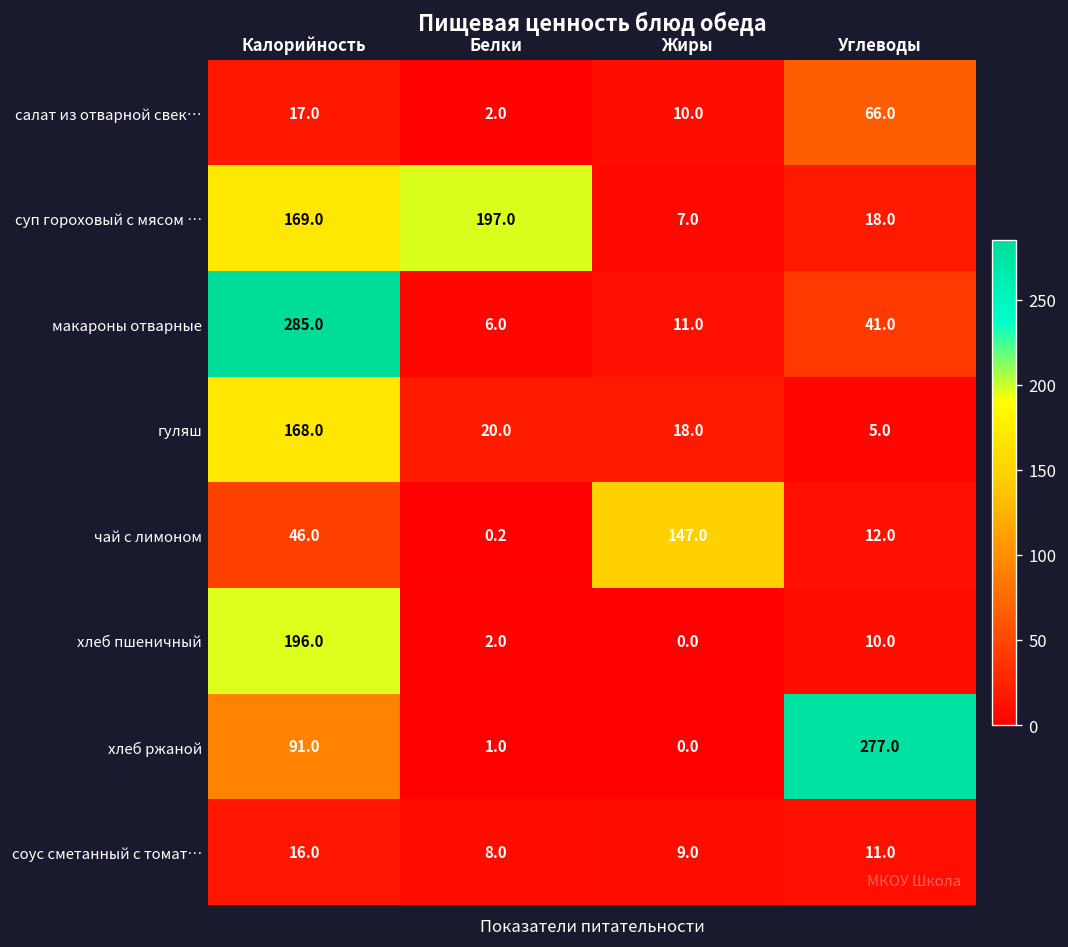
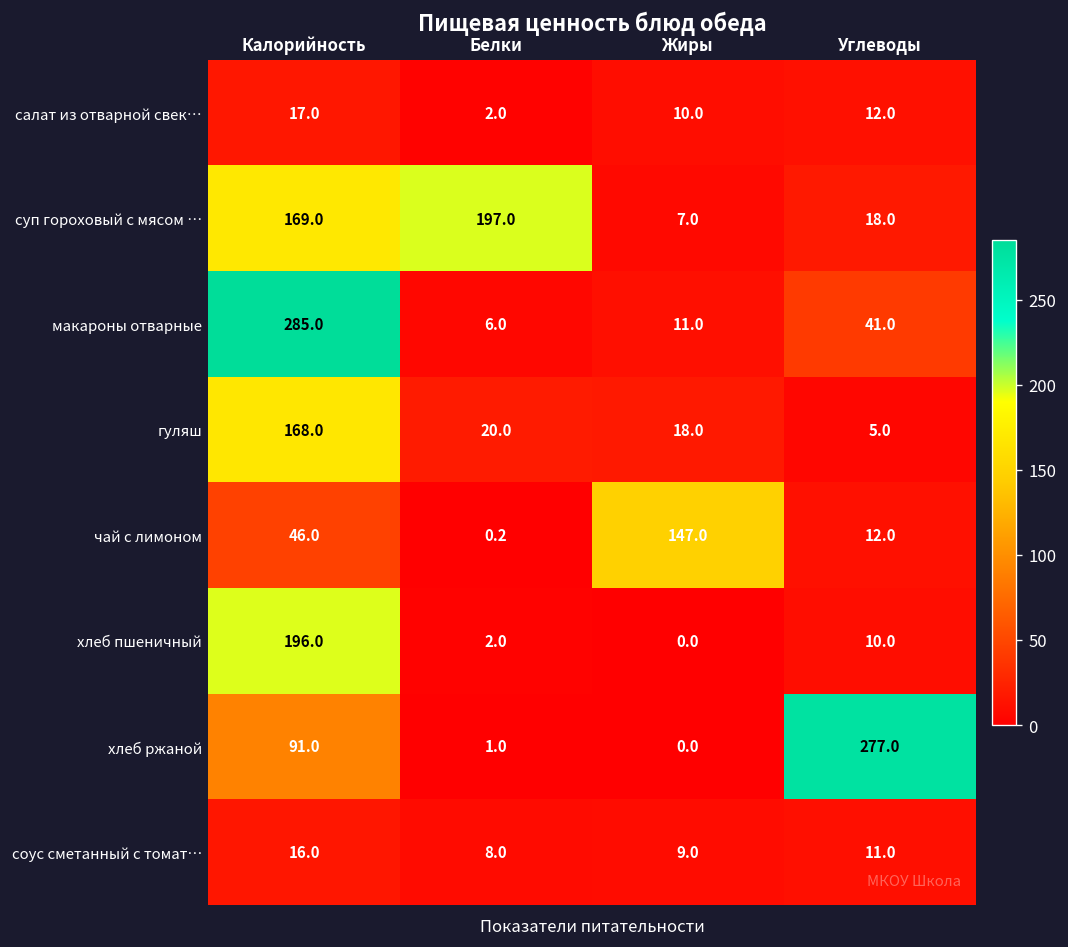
  {
    "салат из отварной свек…": {
      "Калорийность": 17.0,
      "Белки": 2.0,
      "Жиры": 10.0,
-     "Углеводы": 66.0
+     "Углеводы": 12.0
    },
    "суп гороховый с мясом …": {
      "Калорийность": 169.0,
      "Белки": 197.0,
      "Жиры": 7.0,
      "Углеводы": 18.0
    },
    "макароны отварные": {
      "Калорийность": 285.0,
      "Белки": 6.0,
      "Жиры": 11.0,
      "Углеводы": 41.0
    },
    "гуляш": {
      "Калорийность": 168.0,
      "Белки": 20.0,
      "Жиры": 18.0,
      "Углеводы": 5.0
    },
    "чай с лимоном": {
      "Калорийность": 46.0,
      "Белки": 0.2,
      "Жиры": 147.0,
      "Углеводы": 12.0
    },
    "хлеб пшеничный": {
      "Калорийность": 196.0,
      "Белки": 2.0,
      "Жиры": 0.0,
      "Углеводы": 10.0
    },
    "хлеб ржаной": {
      "Калорийность": 91.0,
      "Белки": 1.0,
      "Жиры": 0.0,
      "Углеводы": 277.0
    },
    "соус сметанный с томат…": {
      "Калорийность": 16.0,
      "Белки": 8.0,
      "Жиры": 9.0
    }
  }
